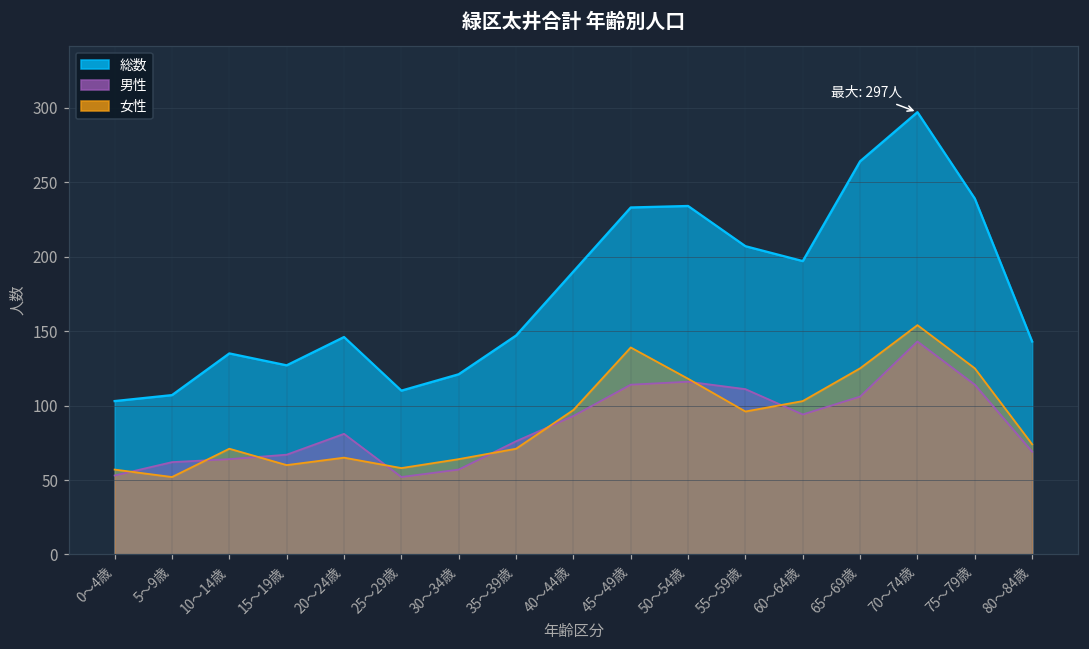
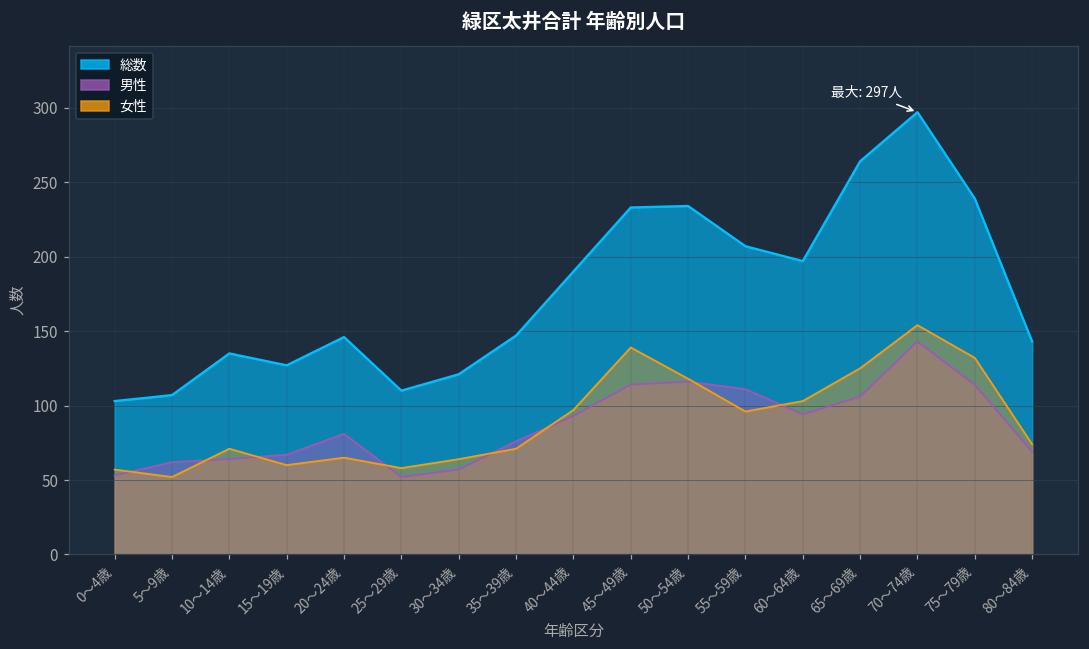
  {
    "総数": {
      "70～74歳": "297人"
    },
    "男性": {
      "0～4歳": "53",
      "5～9歳": "62",
      "10～14歳": "64",
      "15～19歳": "67",
      "20～24歳": "81",
      "25～29歳": "52",
      "30～34歳": "57",
      "35～39歳": "76",
      "40～44歳": "93",
      "45～49歳": "114",
      "50～54歳": "116",
      "55～59歳": "111",
      "60～64歳": "94",
      "65～69歳": "106",
      "70～74歳": "143",
      "75～79歳": "114",
      "80～84歳": "69"
    },
    "女性": {
      "0～4歳": "57",
      "5～9歳": "52",
      "10～14歳": "71",
      "15～19歳": "60",
      "20～24歳": "65",
      "25～29歳": "58",
      "30～34歳": "64",
      "35～39歳": "71",
      "40～44歳": "97",
      "45～49歳": "139",
      "50～54歳": "118",
      "55～59歳": "96",
      "60～64歳": "103",
      "65～69歳": "125",
      "70～74歳": "154",
-     "75～79歳": "125",
+     "75～79歳": "132",
      "80～84歳": "74"
    }
  }
